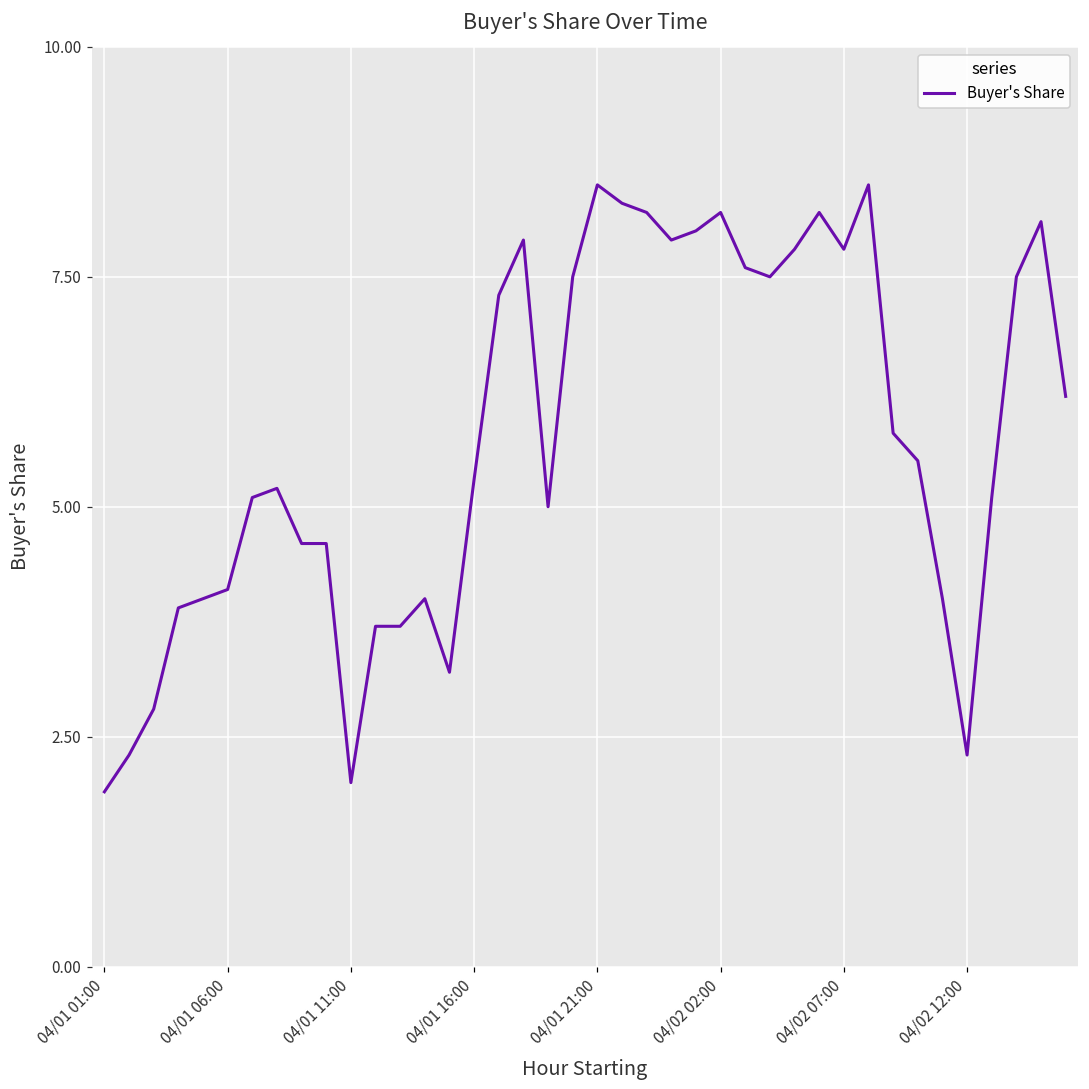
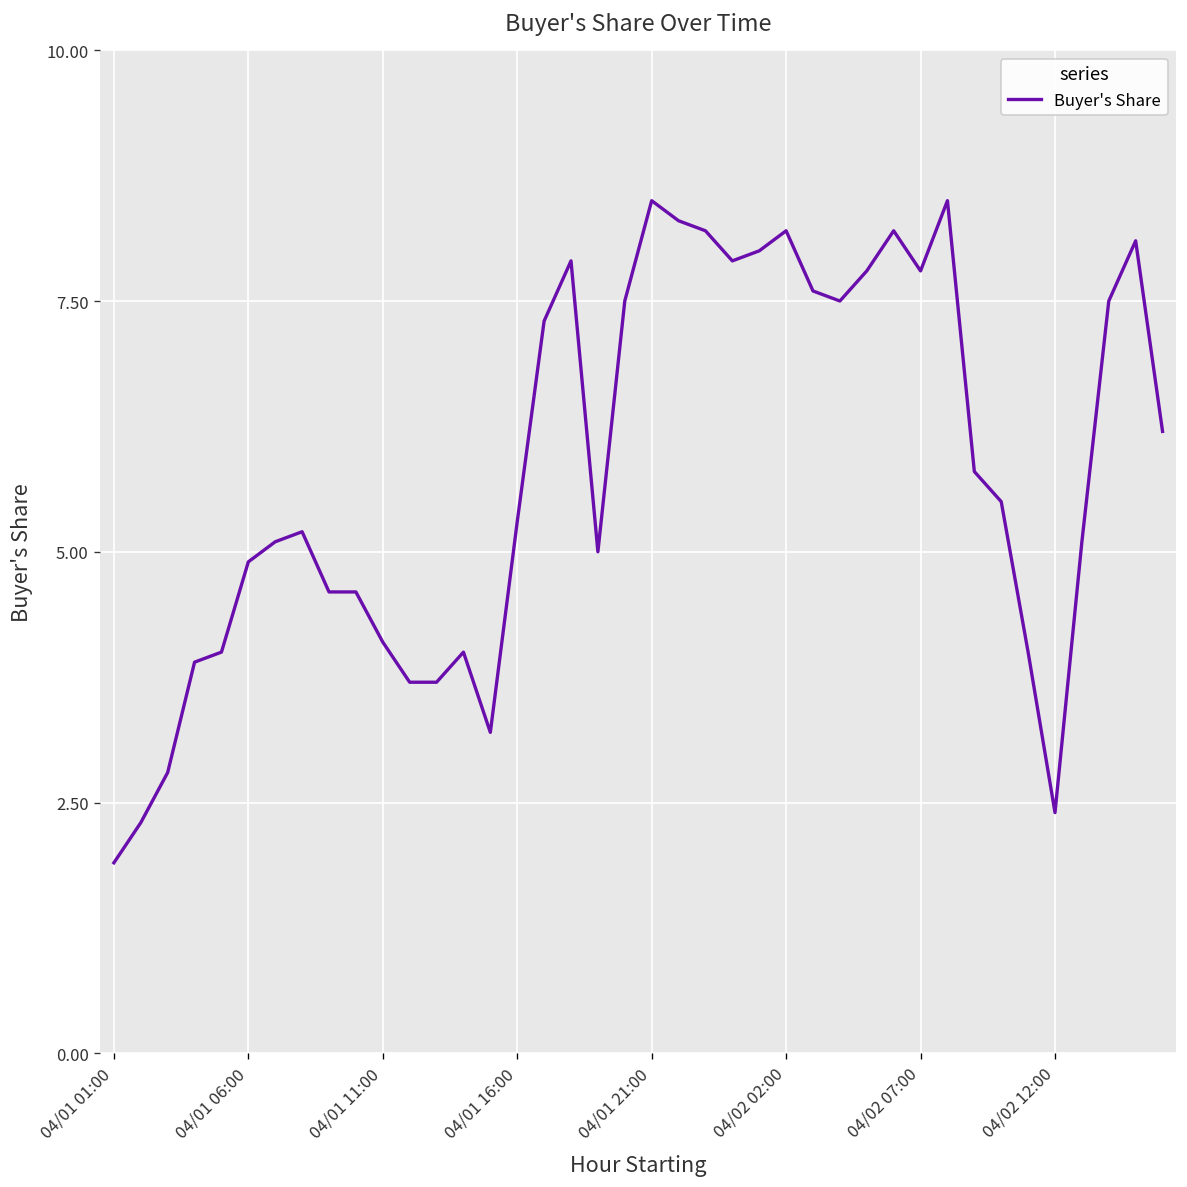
  {
    "04/01 01:00": 1.9,
-   "04/01 06:00": 4.1,
-   "04/01 11:00": 2.0,
+   "04/01 06:00": 4.9,
+   "04/01 11:00": 4.1,
    "04/01 16:00": 5.3,
    "04/01 21:00": 8.5,
    "04/02 02:00": 8.2,
    "04/02 07:00": 7.8,
-   "04/02 12:00": 2.3
+   "04/02 12:00": 2.4
  }
